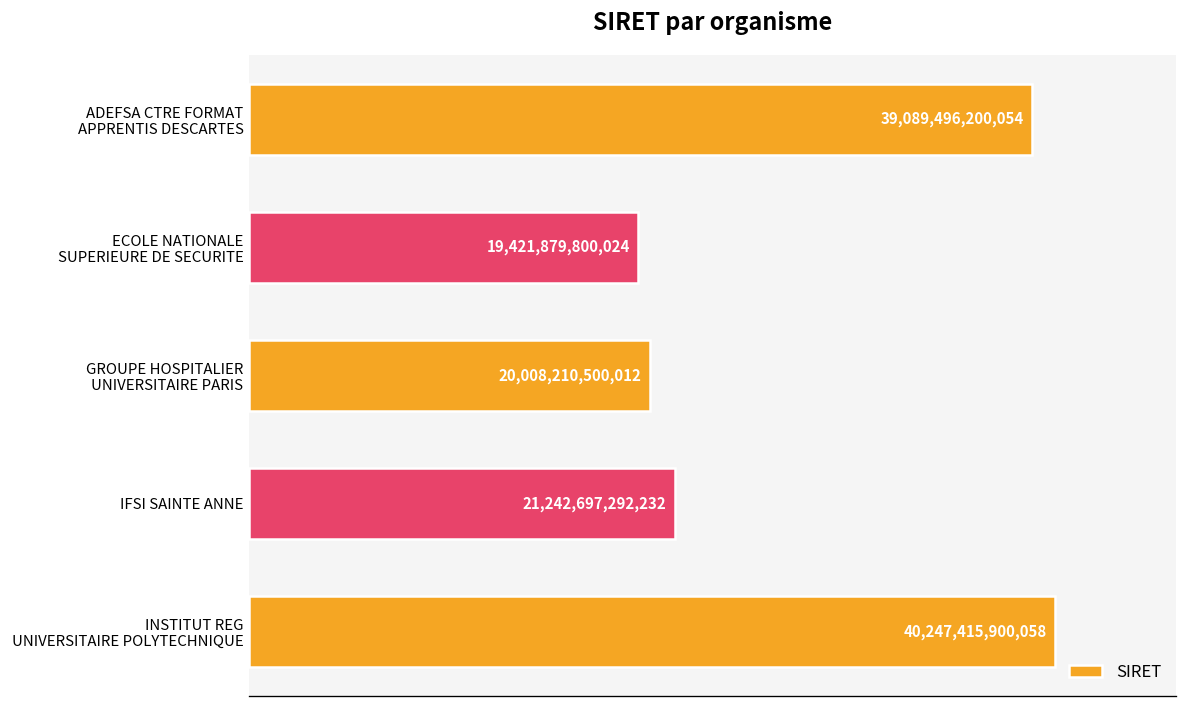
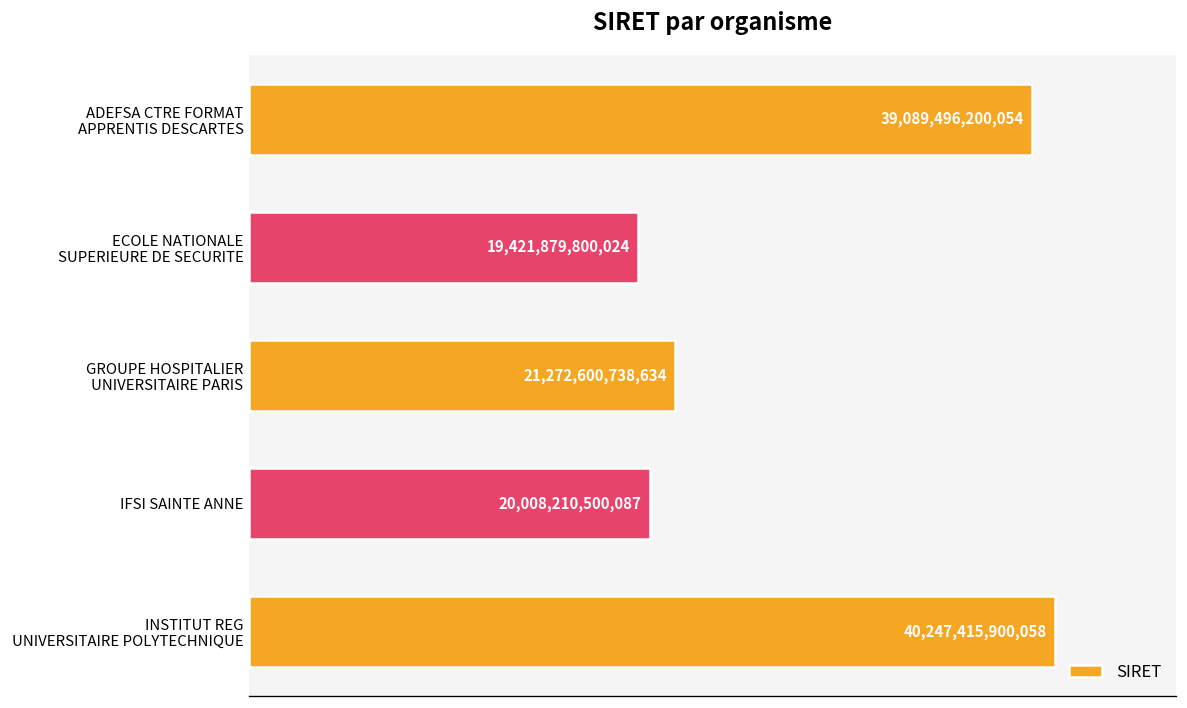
  {
-   "GROUPE HOSPITALIER UNIVERSITAIRE PARIS": "20,008,210,500,012",
-   "IFSI SAINTE ANNE": "21,242,697,292,232"
+   "GROUPE HOSPITALIER UNIVERSITAIRE PARIS": "21,272,600,738,634",
+   "IFSI SAINTE ANNE": "20,008,210,500,087"
  }
